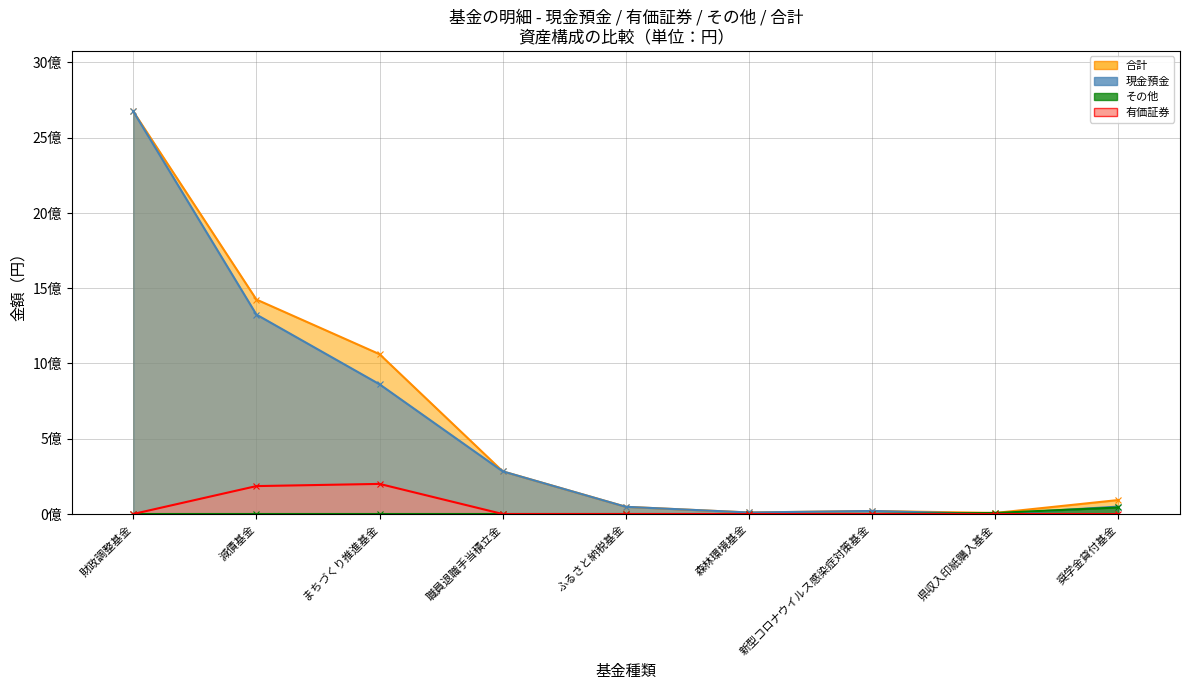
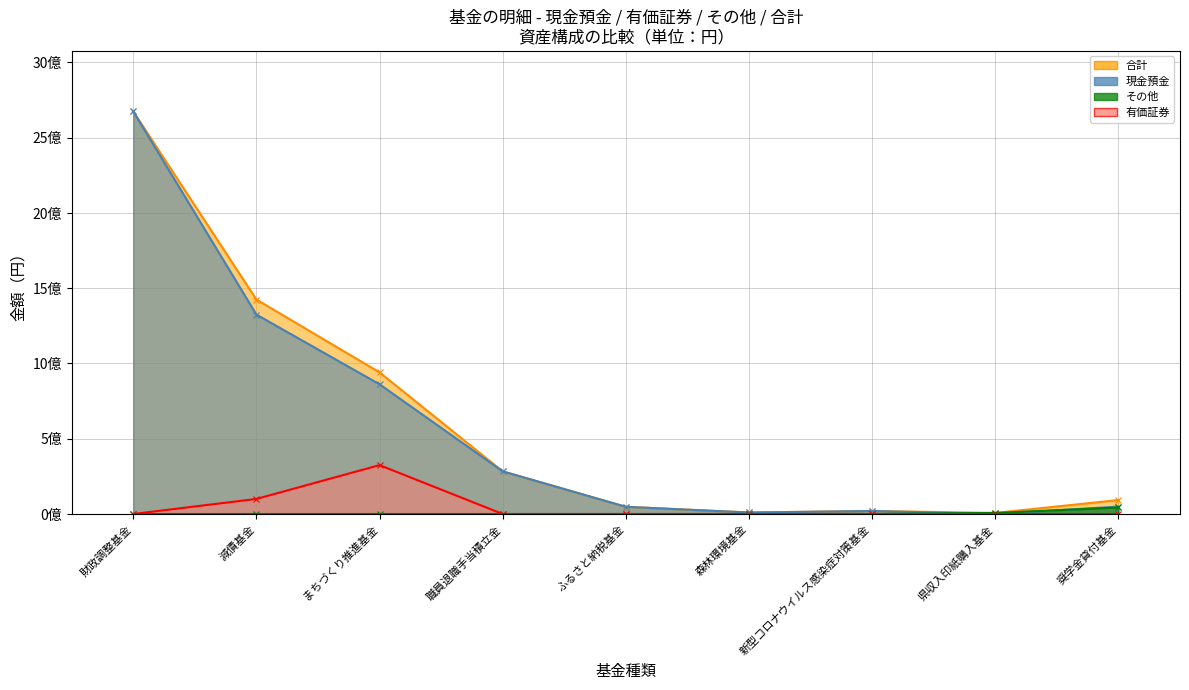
  {
    "合計": {
      "減債基金": "14.3億",
-     "まちづくり推進基金": "10.6億",
+     "まちづくり推進基金": "9.4億",
      "奨学金貸付基金": "0.9億"
    },
    "現金預金": {
      "減債基金": "13.3億",
      "まちづくり推進基金": "8.6億"
    },
    "その他": {
      "減債基金": "0.0億",
      "まちづくり推進基金": "0.0億"
    },
    "有価証券": {
-     "減債基金": "1.9億",
-     "まちづくり推進基金": "2.0億",
+     "減債基金": "1.0億",
+     "まちづくり推進基金": "3.2億",
      "奨学金貸付基金": "0.0億"
    }
  }
